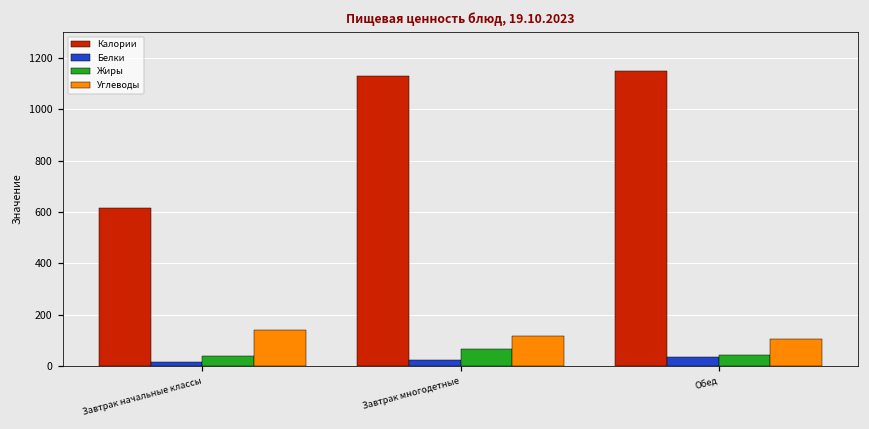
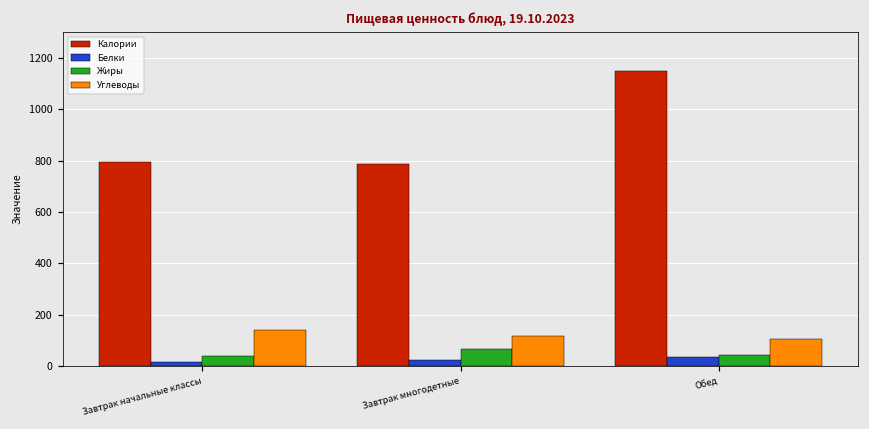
  {
    "Калории": {
-     "Завтрак начальные классы": 620,
-     "Завтрак многодетные": 1130,
+     "Завтрак начальные классы": 790,
+     "Завтрак многодетные": 790,
      "Обед": 1150
    },
    "Белки": {
      "Завтрак начальные классы": 20,
      "Завтрак многодетные": 30,
      "Обед": 40
    },
    "Жиры": {
      "Завтрак начальные классы": 40,
      "Завтрак многодетные": 70,
      "Обед": 40
    },
    "Углеводы": {
      "Завтрак начальные классы": 140,
      "Завтрак многодетные": 120,
      "Обед": 110
    }
  }
